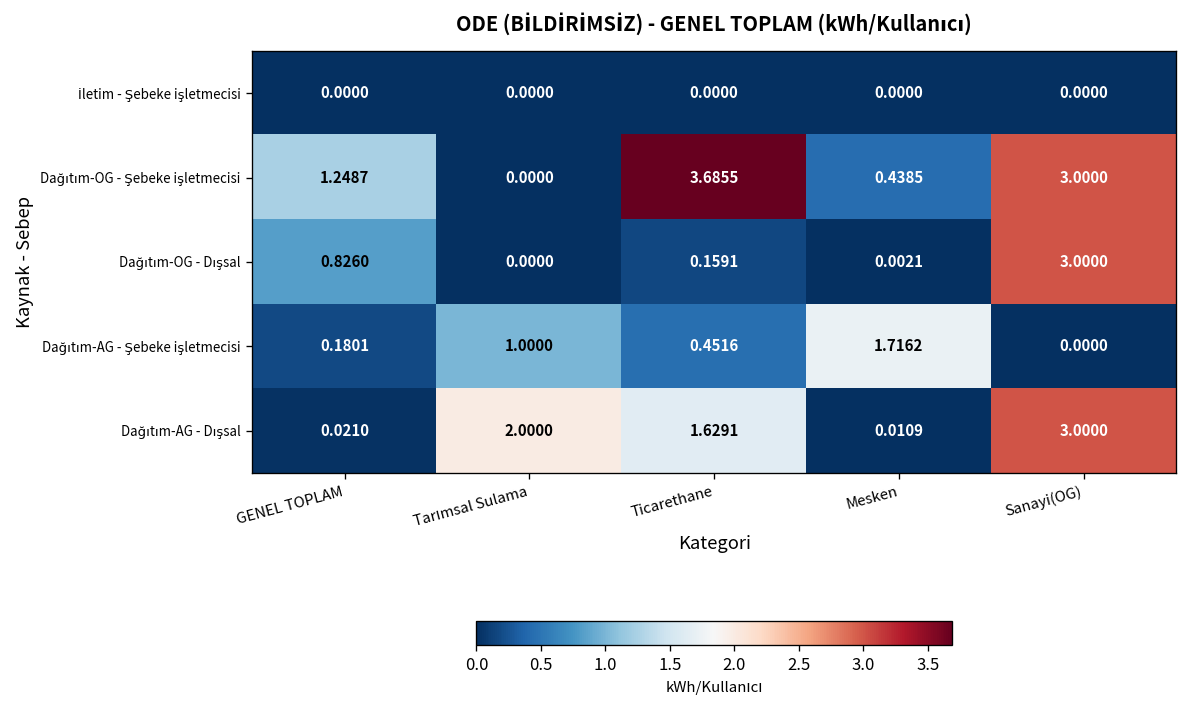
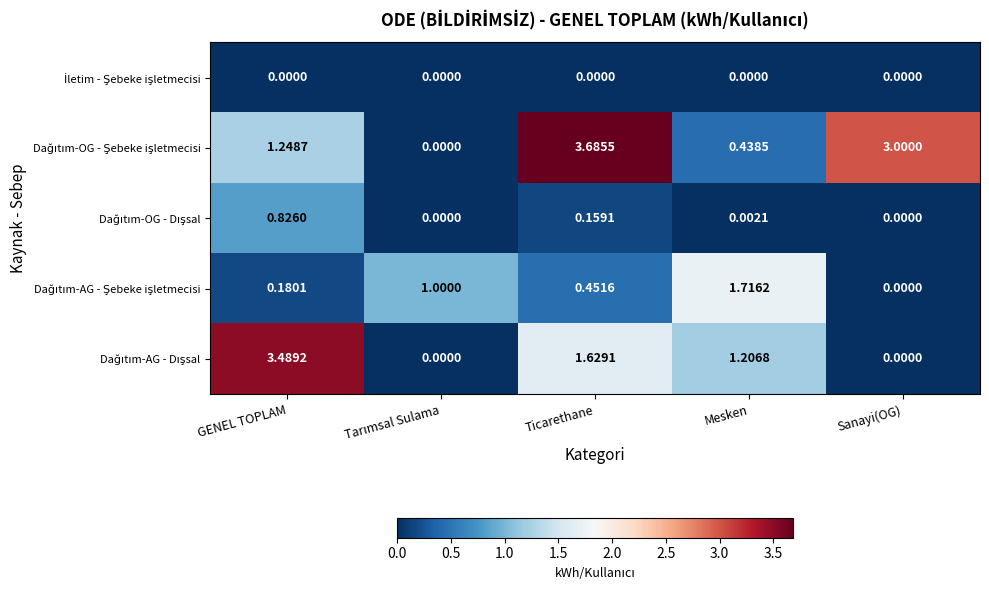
  {
    "İletim - Şebeke işletmecisi": {
      "GENEL TOPLAM": 0.0000,
      "Tarımsal Sulama": 0.0000,
      "Ticarethane": 0.0000,
      "Mesken": 0.0000,
      "Sanayi(OG)": 0.0000
    },
    "Dağıtım-OG - Şebeke işletmecisi": {
      "GENEL TOPLAM": 1.2487,
      "Tarımsal Sulama": 0.0000,
      "Ticarethane": 3.6855,
      "Mesken": 0.4385,
      "Sanayi(OG)": 3.0000
    },
    "Dağıtım-OG - Dışsal": {
      "GENEL TOPLAM": 0.8260,
      "Tarımsal Sulama": 0.0000,
      "Ticarethane": 0.1591,
      "Mesken": 0.0021,
-     "Sanayi(OG)": 3.0000
+     "Sanayi(OG)": 0.0000
    },
    "Dağıtım-AG - Şebeke işletmecisi": {
      "GENEL TOPLAM": 0.1801,
      "Tarımsal Sulama": 1.0000,
      "Ticarethane": 0.4516,
      "Mesken": 1.7162,
      "Sanayi(OG)": 0.0000
    },
    "Dağıtım-AG - Dışsal": {
-     "GENEL TOPLAM": 0.0210,
-     "Tarımsal Sulama": 2.0000,
+     "GENEL TOPLAM": 3.4892,
+     "Tarımsal Sulama": 0.0000,
      "Ticarethane": 1.6291,
-     "Mesken": 0.0109,
-     "Sanayi(OG)": 3.0000
+     "Mesken": 1.2068,
+     "Sanayi(OG)": 0.0000
    }
  }
